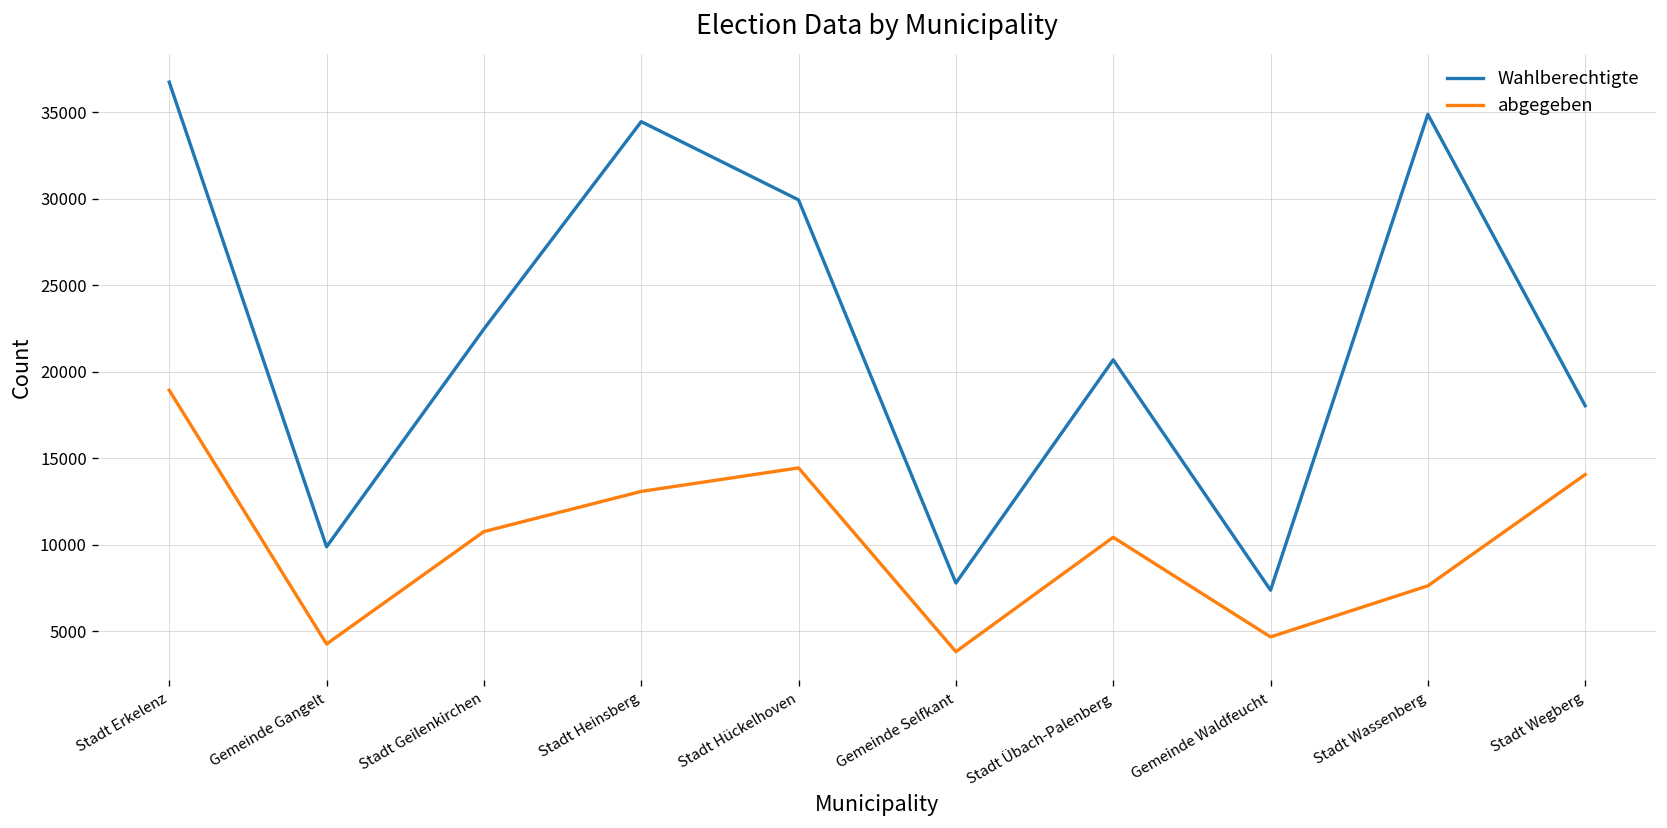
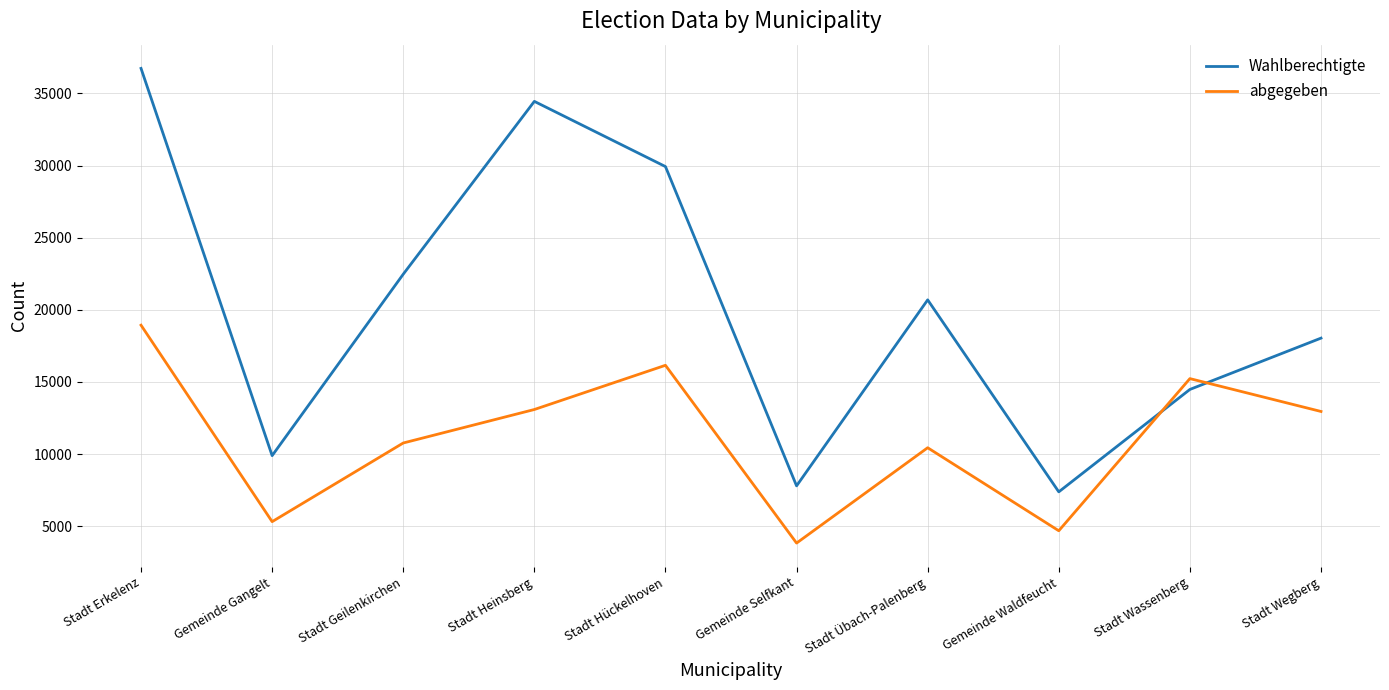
  {
    "Wahlberechtigte": {
      "Stadt Erkelenz": 36700,
      "Gemeinde Gangelt": 9900,
      "Stadt Geilenkirchen": 22500,
      "Stadt Heinsberg": 34500,
      "Stadt Hückelhoven": 29900,
      "Gemeinde Selfkant": 7800,
      "Stadt Übach-Palenberg": 20700,
      "Gemeinde Waldfeucht": 7400,
-     "Stadt Wassenberg": 34900,
+     "Stadt Wassenberg": 14500,
      "Stadt Wegberg": 18000
    },
    "abgegeben": {
      "Stadt Erkelenz": 18900,
-     "Gemeinde Gangelt": 4300,
+     "Gemeinde Gangelt": 5300,
      "Stadt Geilenkirchen": 10800,
      "Stadt Heinsberg": 13100,
-     "Stadt Hückelhoven": 14400,
+     "Stadt Hückelhoven": 16200,
      "Gemeinde Selfkant": 3800,
      "Stadt Übach-Palenberg": 10400,
      "Gemeinde Waldfeucht": 4700,
-     "Stadt Wassenberg": 7600,
-     "Stadt Wegberg": 14100
+     "Stadt Wassenberg": 15200,
+     "Stadt Wegberg": 13000
    }
  }
